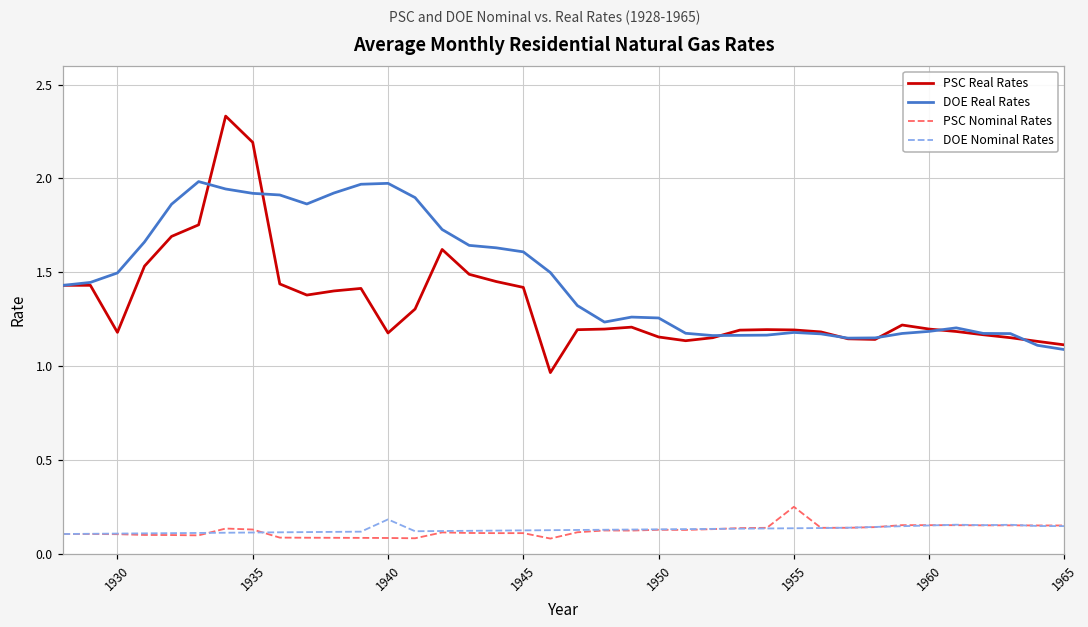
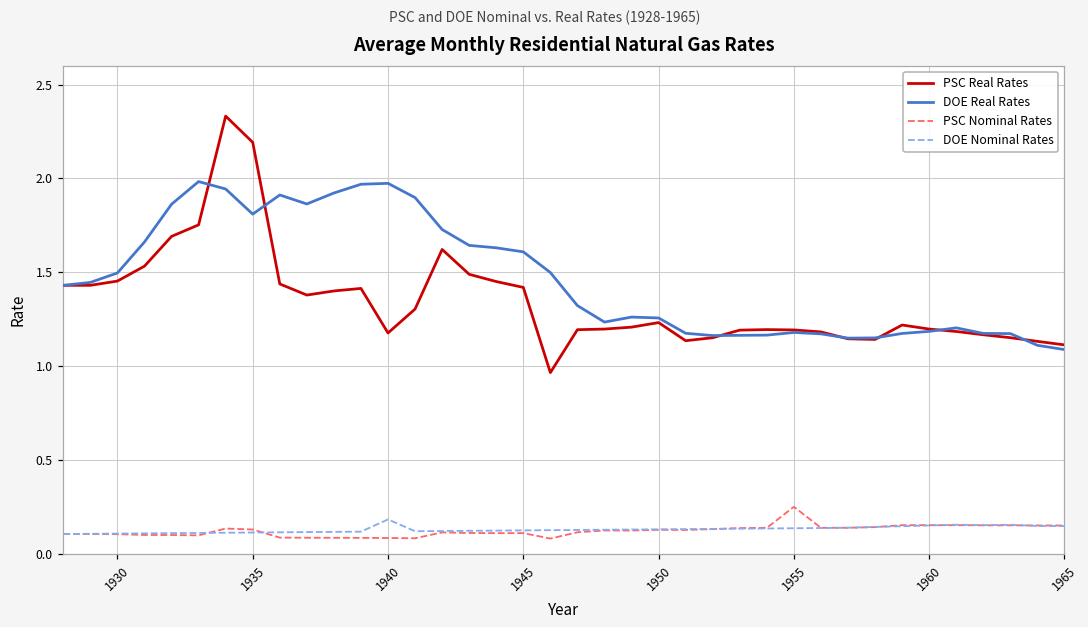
  {
    "PSC Real Rates": {
-     "1930": 1.18,
+     "1930": 1.45,
      "1935": 2.19,
      "1940": 1.18,
      "1945": 1.42,
-     "1950": 1.16,
+     "1950": 1.23,
      "1965": 1.11
    },
    "DOE Real Rates": {
      "1930": 1.50,
-     "1935": 1.92,
+     "1935": 1.81,
      "1940": 1.97,
      "1945": 1.61,
      "1950": 1.26,
      "1965": 1.09
    },
    "PSC Nominal Rates": {
      "1935": 0.13,
      "1940": 0.08,
      "1955": 0.25
    },
    "DOE Nominal Rates": {
      "1935": 0.11,
      "1940": 0.18,
      "1955": 0.14
    }
  }
